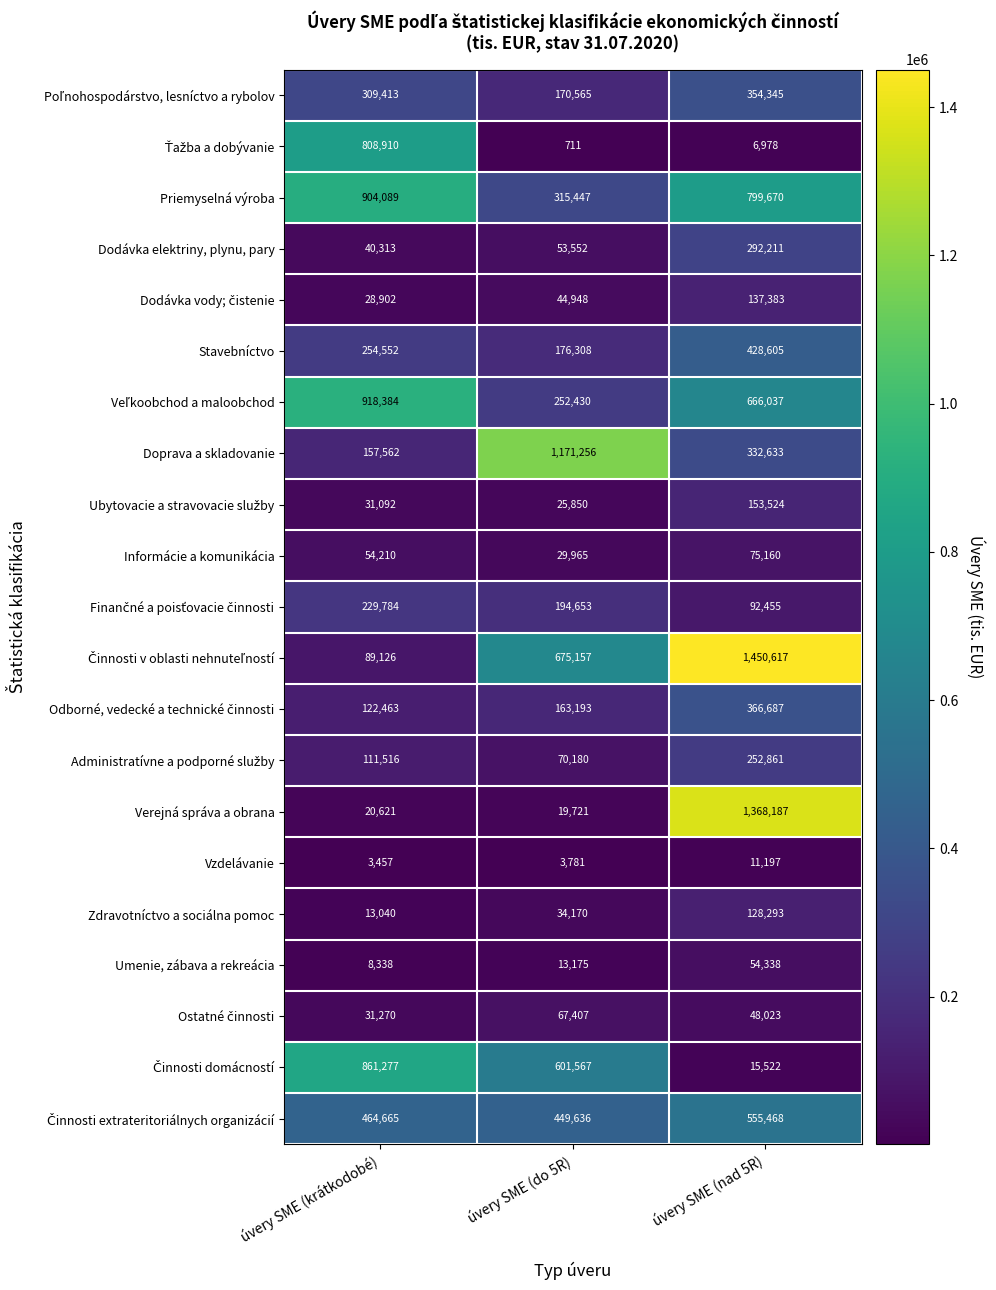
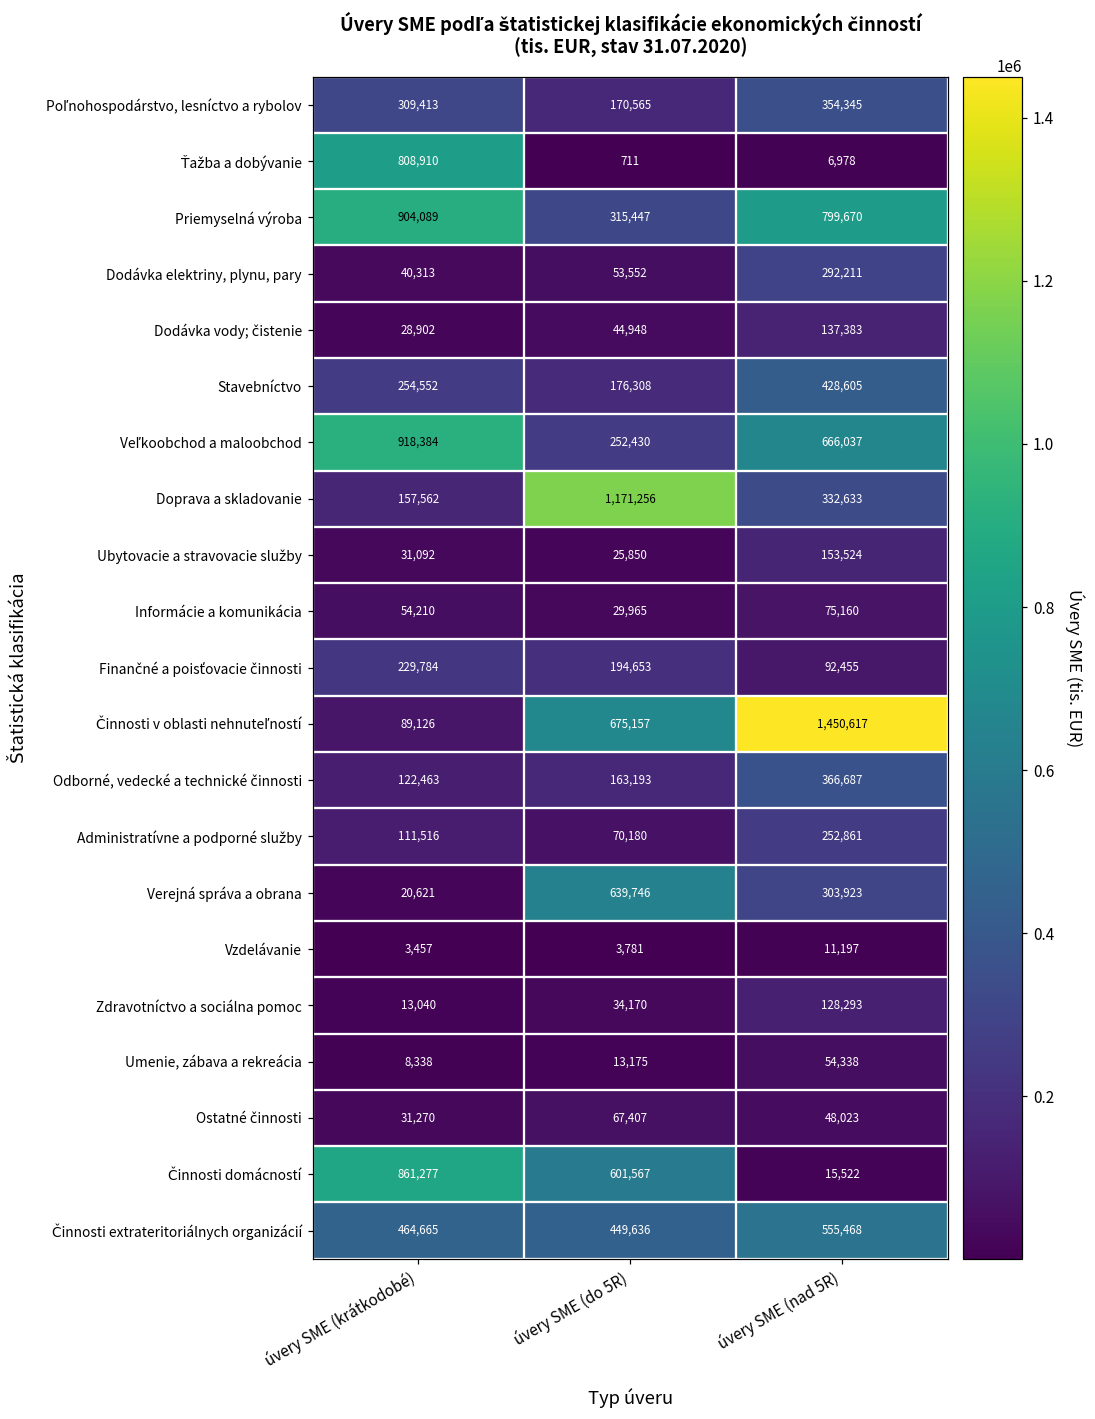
  {
    "Poľnohospodárstvo, lesníctvo a rybolov": {
      "úvery SME (krátkodobé)": "309,413",
      "úvery SME (do 5R)": "170,565",
      "úvery SME (nad 5R)": "354,345"
    },
    "Ťažba a dobývanie": {
      "úvery SME (krátkodobé)": "808,910",
      "úvery SME (do 5R)": "711",
      "úvery SME (nad 5R)": "6,978"
    },
    "Priemyselná výroba": {
      "úvery SME (krátkodobé)": "904,089",
      "úvery SME (do 5R)": "315,447",
      "úvery SME (nad 5R)": "799,670"
    },
    "Dodávka elektriny, plynu, pary": {
      "úvery SME (krátkodobé)": "40,313",
      "úvery SME (do 5R)": "53,552",
      "úvery SME (nad 5R)": "292,211"
    },
    "Dodávka vody; čistenie": {
      "úvery SME (krátkodobé)": "28,902",
      "úvery SME (do 5R)": "44,948",
      "úvery SME (nad 5R)": "137,383"
    },
    "Stavebníctvo": {
      "úvery SME (krátkodobé)": "254,552",
      "úvery SME (do 5R)": "176,308",
      "úvery SME (nad 5R)": "428,605"
    },
    "Veľkoobchod a maloobchod": {
      "úvery SME (krátkodobé)": "918,384",
      "úvery SME (do 5R)": "252,430",
      "úvery SME (nad 5R)": "666,037"
    },
    "Doprava a skladovanie": {
      "úvery SME (krátkodobé)": "157,562",
      "úvery SME (do 5R)": "1,171,256",
      "úvery SME (nad 5R)": "332,633"
    },
    "Ubytovacie a stravovacie služby": {
      "úvery SME (krátkodobé)": "31,092",
      "úvery SME (do 5R)": "25,850",
      "úvery SME (nad 5R)": "153,524"
    },
    "Informácie a komunikácia": {
      "úvery SME (krátkodobé)": "54,210",
      "úvery SME (do 5R)": "29,965",
      "úvery SME (nad 5R)": "75,160"
    },
    "Finančné a poisťovacie činnosti": {
      "úvery SME (krátkodobé)": "229,784",
      "úvery SME (do 5R)": "194,653",
      "úvery SME (nad 5R)": "92,455"
    },
    "Činnosti v oblasti nehnuteľností": {
      "úvery SME (krátkodobé)": "89,126",
      "úvery SME (do 5R)": "675,157",
      "úvery SME (nad 5R)": "1,450,617"
    },
    "Odborné, vedecké a technické činnosti": {
      "úvery SME (krátkodobé)": "122,463",
      "úvery SME (do 5R)": "163,193",
      "úvery SME (nad 5R)": "366,687"
    },
    "Administratívne a podporné služby": {
      "úvery SME (krátkodobé)": "111,516",
      "úvery SME (do 5R)": "70,180",
      "úvery SME (nad 5R)": "252,861"
    },
    "Verejná správa a obrana": {
      "úvery SME (krátkodobé)": "20,621",
-     "úvery SME (do 5R)": "19,721",
-     "úvery SME (nad 5R)": "1,368,187"
+     "úvery SME (do 5R)": "639,746",
+     "úvery SME (nad 5R)": "303,923"
    },
    "Vzdelávanie": {
      "úvery SME (krátkodobé)": "3,457",
      "úvery SME (do 5R)": "3,781",
      "úvery SME (nad 5R)": "11,197"
    },
    "Zdravotníctvo a sociálna pomoc": {
      "úvery SME (krátkodobé)": "13,040",
      "úvery SME (do 5R)": "34,170",
      "úvery SME (nad 5R)": "128,293"
    },
    "Umenie, zábava a rekreácia": {
      "úvery SME (krátkodobé)": "8,338",
      "úvery SME (do 5R)": "13,175",
      "úvery SME (nad 5R)": "54,338"
    },
    "Ostatné činnosti": {
      "úvery SME (krátkodobé)": "31,270",
      "úvery SME (do 5R)": "67,407",
      "úvery SME (nad 5R)": "48,023"
    },
    "Činnosti domácností": {
      "úvery SME (krátkodobé)": "861,277",
      "úvery SME (do 5R)": "601,567",
      "úvery SME (nad 5R)": "15,522"
    },
    "Činnosti extrateritoriálnych organizácií": {
      "úvery SME (krátkodobé)": "464,665",
      "úvery SME (do 5R)": "449,636",
      "úvery SME (nad 5R)": "555,468"
    }
  }
